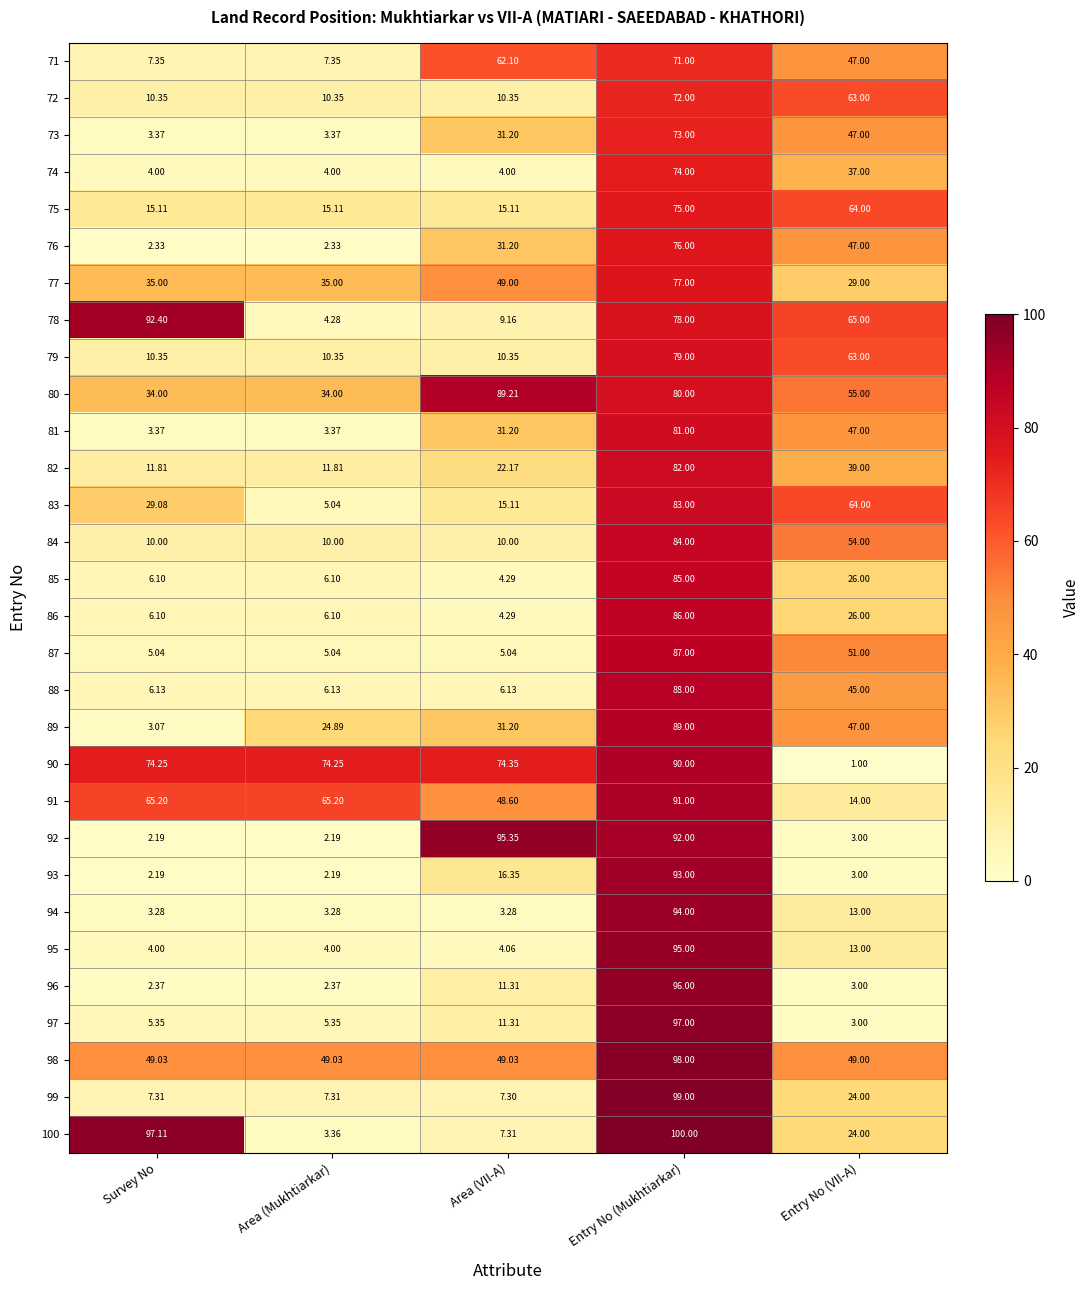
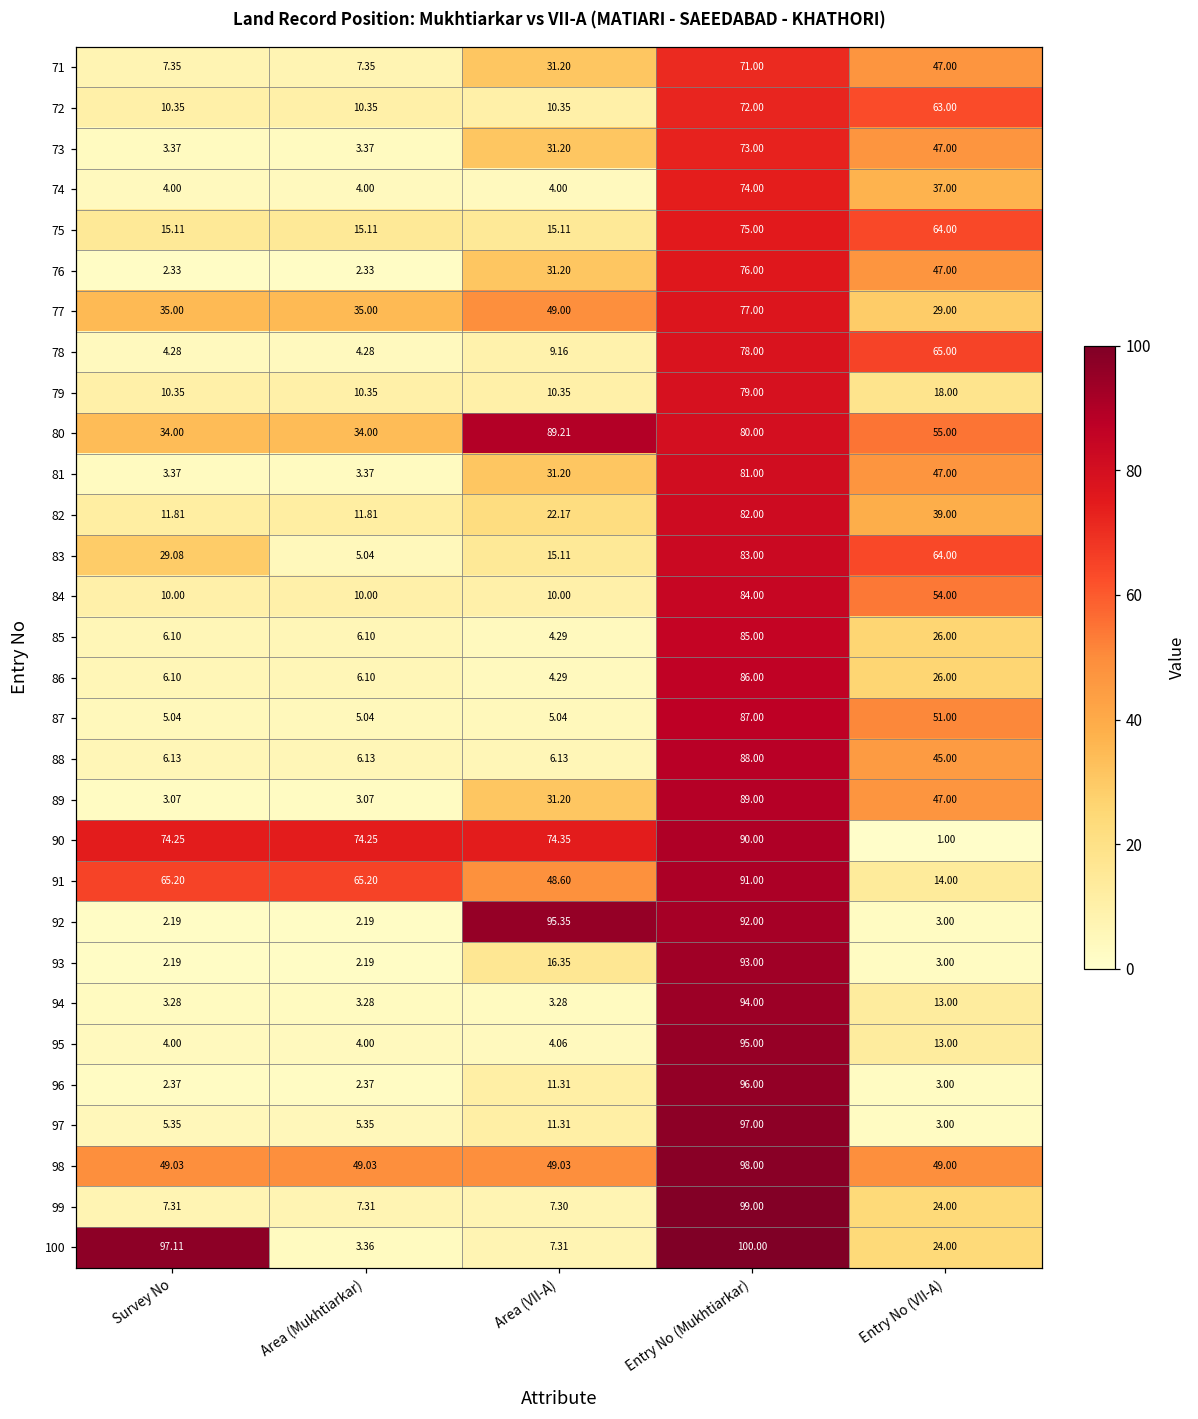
  {
    "71": {
      "Survey No": 7.35,
      "Area (Mukhtiarkar)": 7.35,
-     "Area (VII-A)": 62.10,
+     "Area (VII-A)": 31.20,
      "Entry No (Mukhtiarkar)": 71.00,
      "Entry No (VII-A)": 47.00
    },
    "72": {
      "Survey No": 10.35,
      "Area (Mukhtiarkar)": 10.35,
      "Area (VII-A)": 10.35,
      "Entry No (Mukhtiarkar)": 72.00,
      "Entry No (VII-A)": 63.00
    },
    "73": {
      "Survey No": 3.37,
      "Area (Mukhtiarkar)": 3.37,
      "Area (VII-A)": 31.20,
      "Entry No (Mukhtiarkar)": 73.00,
      "Entry No (VII-A)": 47.00
    },
    "74": {
      "Survey No": 4.00,
      "Area (Mukhtiarkar)": 4.00,
      "Area (VII-A)": 4.00,
      "Entry No (Mukhtiarkar)": 74.00,
      "Entry No (VII-A)": 37.00
    },
    "75": {
      "Survey No": 15.11,
      "Area (Mukhtiarkar)": 15.11,
      "Area (VII-A)": 15.11,
      "Entry No (Mukhtiarkar)": 75.00,
      "Entry No (VII-A)": 64.00
    },
    "76": {
      "Survey No": 2.33,
      "Area (Mukhtiarkar)": 2.33,
      "Area (VII-A)": 31.20,
      "Entry No (Mukhtiarkar)": 76.00,
      "Entry No (VII-A)": 47.00
    },
    "77": {
      "Survey No": 35.00,
      "Area (Mukhtiarkar)": 35.00,
      "Area (VII-A)": 49.00,
      "Entry No (Mukhtiarkar)": 77.00,
      "Entry No (VII-A)": 29.00
    },
    "78": {
-     "Survey No": 92.40,
+     "Survey No": 4.28,
      "Area (Mukhtiarkar)": 4.28,
      "Area (VII-A)": 9.16,
      "Entry No (Mukhtiarkar)": 78.00,
      "Entry No (VII-A)": 65.00
    },
    "79": {
      "Survey No": 10.35,
      "Area (Mukhtiarkar)": 10.35,
      "Area (VII-A)": 10.35,
      "Entry No (Mukhtiarkar)": 79.00,
-     "Entry No (VII-A)": 63.00
+     "Entry No (VII-A)": 18.00
    },
    "80": {
      "Survey No": 34.00,
      "Area (Mukhtiarkar)": 34.00,
      "Area (VII-A)": 89.21,
      "Entry No (Mukhtiarkar)": 80.00,
      "Entry No (VII-A)": 55.00
    },
    "81": {
      "Survey No": 3.37,
      "Area (Mukhtiarkar)": 3.37,
      "Area (VII-A)": 31.20,
      "Entry No (Mukhtiarkar)": 81.00,
      "Entry No (VII-A)": 47.00
    },
    "82": {
      "Survey No": 11.81,
      "Area (Mukhtiarkar)": 11.81,
      "Area (VII-A)": 22.17,
      "Entry No (Mukhtiarkar)": 82.00,
      "Entry No (VII-A)": 39.00
    },
    "83": {
      "Survey No": 29.08,
      "Area (Mukhtiarkar)": 5.04,
      "Area (VII-A)": 15.11,
      "Entry No (Mukhtiarkar)": 83.00,
      "Entry No (VII-A)": 64.00
    },
    "84": {
      "Survey No": 10.00,
      "Area (Mukhtiarkar)": 10.00,
      "Area (VII-A)": 10.00,
      "Entry No (Mukhtiarkar)": 84.00,
      "Entry No (VII-A)": 54.00
    },
    "85": {
      "Survey No": 6.10,
      "Area (Mukhtiarkar)": 6.10,
      "Area (VII-A)": 4.29,
      "Entry No (Mukhtiarkar)": 85.00,
      "Entry No (VII-A)": 26.00
    },
    "86": {
      "Survey No": 6.10,
      "Area (Mukhtiarkar)": 6.10,
      "Area (VII-A)": 4.29,
      "Entry No (Mukhtiarkar)": 86.00,
      "Entry No (VII-A)": 26.00
    },
    "87": {
      "Survey No": 5.04,
      "Area (Mukhtiarkar)": 5.04,
      "Area (VII-A)": 5.04,
      "Entry No (Mukhtiarkar)": 87.00,
      "Entry No (VII-A)": 51.00
    },
    "88": {
      "Survey No": 6.13,
      "Area (Mukhtiarkar)": 6.13,
      "Area (VII-A)": 6.13,
      "Entry No (Mukhtiarkar)": 88.00,
      "Entry No (VII-A)": 45.00
    },
    "89": {
      "Survey No": 3.07,
-     "Area (Mukhtiarkar)": 24.89,
+     "Area (Mukhtiarkar)": 3.07,
      "Area (VII-A)": 31.20,
      "Entry No (Mukhtiarkar)": 89.00,
      "Entry No (VII-A)": 47.00
    },
    "90": {
      "Survey No": 74.25,
      "Area (Mukhtiarkar)": 74.25,
      "Area (VII-A)": 74.35,
      "Entry No (Mukhtiarkar)": 90.00,
      "Entry No (VII-A)": 1.00
    },
    "91": {
      "Survey No": 65.20,
      "Area (Mukhtiarkar)": 65.20,
      "Area (VII-A)": 48.60,
      "Entry No (Mukhtiarkar)": 91.00,
      "Entry No (VII-A)": 14.00
    },
    "92": {
      "Survey No": 2.19,
      "Area (Mukhtiarkar)": 2.19,
      "Area (VII-A)": 95.35,
      "Entry No (Mukhtiarkar)": 92.00,
      "Entry No (VII-A)": 3.00
    },
    "93": {
      "Survey No": 2.19,
      "Area (Mukhtiarkar)": 2.19,
      "Area (VII-A)": 16.35,
      "Entry No (Mukhtiarkar)": 93.00,
      "Entry No (VII-A)": 3.00
    },
    "94": {
      "Survey No": 3.28,
      "Area (Mukhtiarkar)": 3.28,
      "Area (VII-A)": 3.28,
      "Entry No (Mukhtiarkar)": 94.00,
      "Entry No (VII-A)": 13.00
    },
    "95": {
      "Survey No": 4.00,
      "Area (Mukhtiarkar)": 4.00,
      "Area (VII-A)": 4.06,
      "Entry No (Mukhtiarkar)": 95.00,
      "Entry No (VII-A)": 13.00
    },
    "96": {
      "Survey No": 2.37,
      "Area (Mukhtiarkar)": 2.37,
      "Area (VII-A)": 11.31,
      "Entry No (Mukhtiarkar)": 96.00,
      "Entry No (VII-A)": 3.00
    },
    "97": {
      "Survey No": 5.35,
      "Area (Mukhtiarkar)": 5.35,
      "Area (VII-A)": 11.31,
      "Entry No (Mukhtiarkar)": 97.00,
      "Entry No (VII-A)": 3.00
    },
    "98": {
      "Survey No": 49.03,
      "Area (Mukhtiarkar)": 49.03,
      "Area (VII-A)": 49.03,
      "Entry No (Mukhtiarkar)": 98.00,
      "Entry No (VII-A)": 49.00
    },
    "99": {
      "Survey No": 7.31,
      "Area (Mukhtiarkar)": 7.31,
      "Area (VII-A)": 7.30,
      "Entry No (Mukhtiarkar)": 99.00,
      "Entry No (VII-A)": 24.00
    },
    "100": {
      "Survey No": 97.11,
      "Area (Mukhtiarkar)": 3.36,
      "Area (VII-A)": 7.31,
      "Entry No (Mukhtiarkar)": 100.00,
      "Entry No (VII-A)": 24.00
    }
  }
